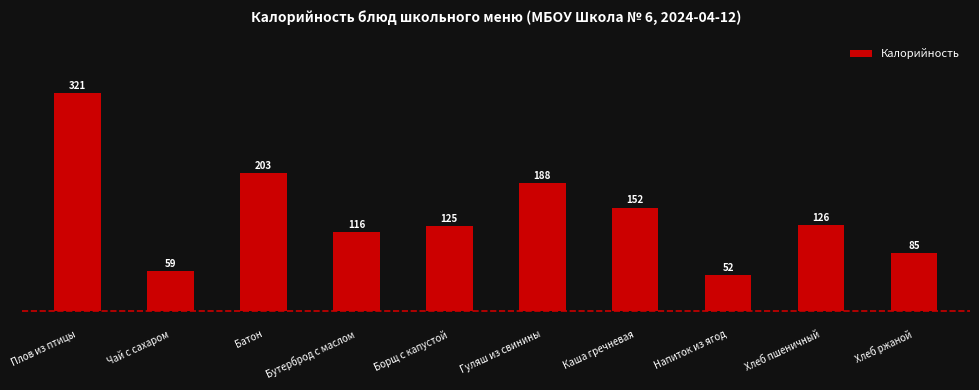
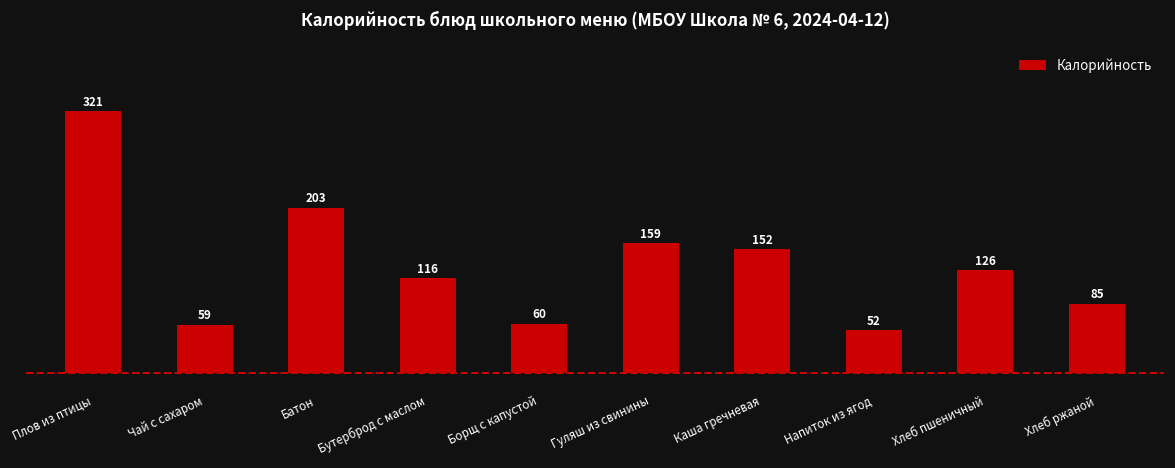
  {
    "Плов из птицы": 321,
    "Чай с сахаром": 59,
    "Батон": 203,
    "Бутерброд с маслом": 116,
-   "Борщ с капустой": 125,
-   "Гуляш из свинины": 188,
+   "Борщ с капустой": 60,
+   "Гуляш из свинины": 159,
    "Каша гречневая": 152,
    "Напиток из ягод": 52,
    "Хлеб пшеничный": 126,
    "Хлеб ржаной": 85
  }
